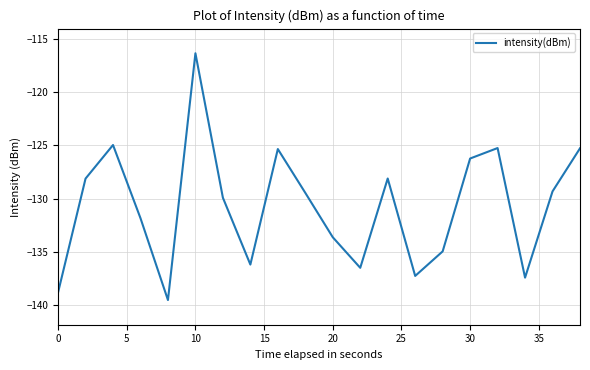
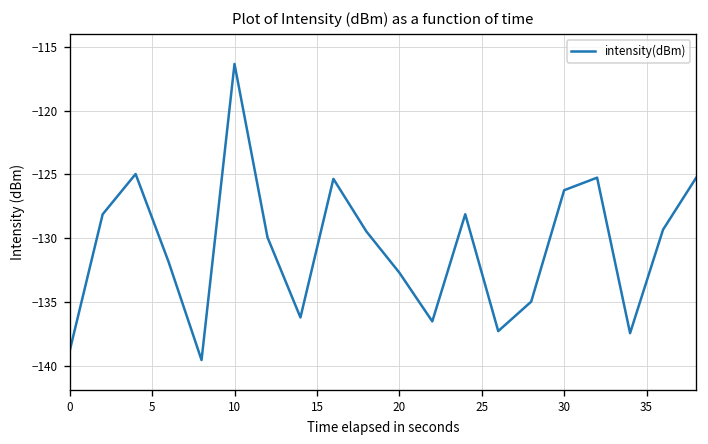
  {
    "0": -138.8,
    "10": -116.3,
-   "20": -133.6,
+   "20": -132.7,
    "30": -126.2
  }
